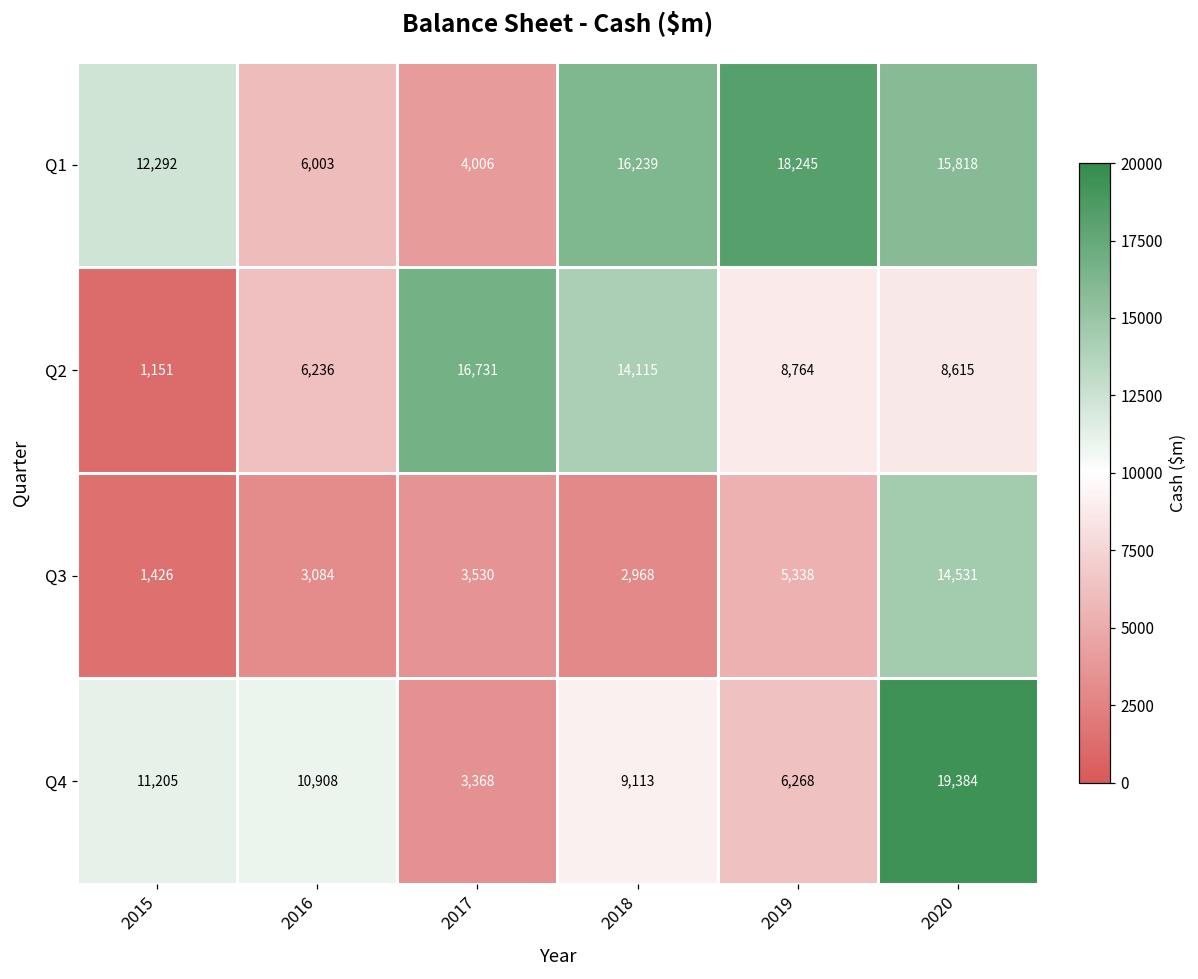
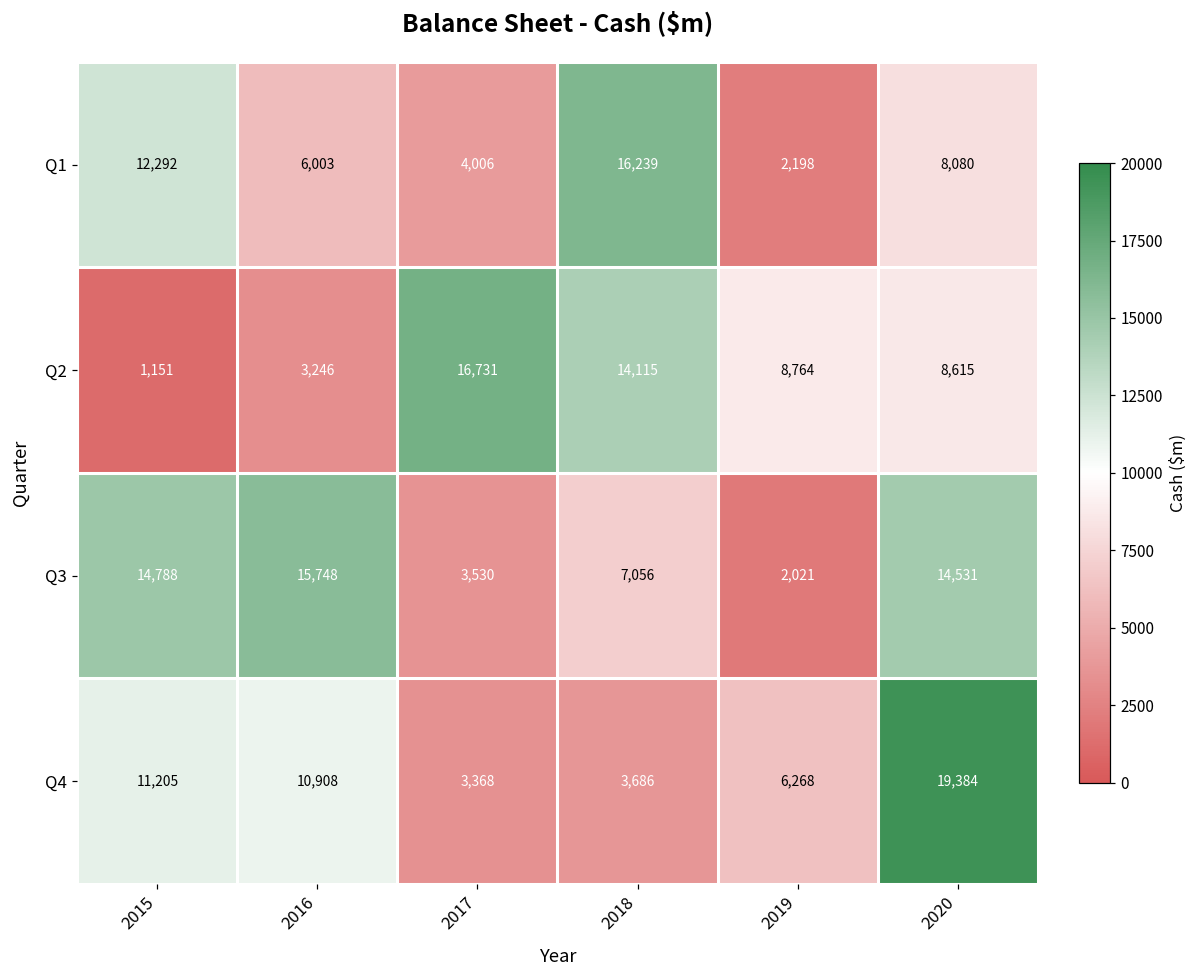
  {
    "Q1": {
      "2015": "12,292",
      "2016": "6,003",
      "2017": "4,006",
      "2018": "16,239",
-     "2019": "18,245",
-     "2020": "15,818"
+     "2019": "2,198",
+     "2020": "8,080"
    },
    "Q2": {
      "2015": "1,151",
-     "2016": "6,236",
+     "2016": "3,246",
      "2017": "16,731",
      "2018": "14,115",
      "2019": "8,764",
      "2020": "8,615"
    },
    "Q3": {
-     "2015": "1,426",
-     "2016": "3,084",
+     "2015": "14,788",
+     "2016": "15,748",
      "2017": "3,530",
-     "2018": "2,968",
-     "2019": "5,338",
+     "2018": "7,056",
+     "2019": "2,021",
      "2020": "14,531"
    },
    "Q4": {
      "2015": "11,205",
      "2016": "10,908",
      "2017": "3,368",
-     "2018": "9,113",
+     "2018": "3,686",
      "2019": "6,268",
      "2020": "19,384"
    }
  }
